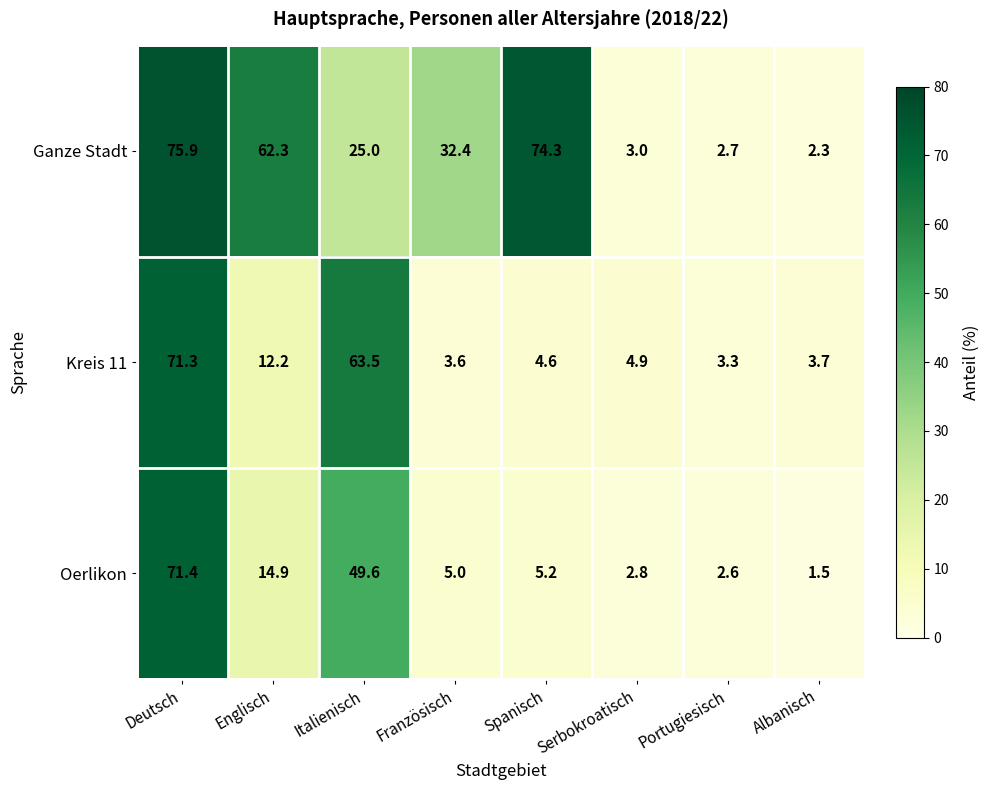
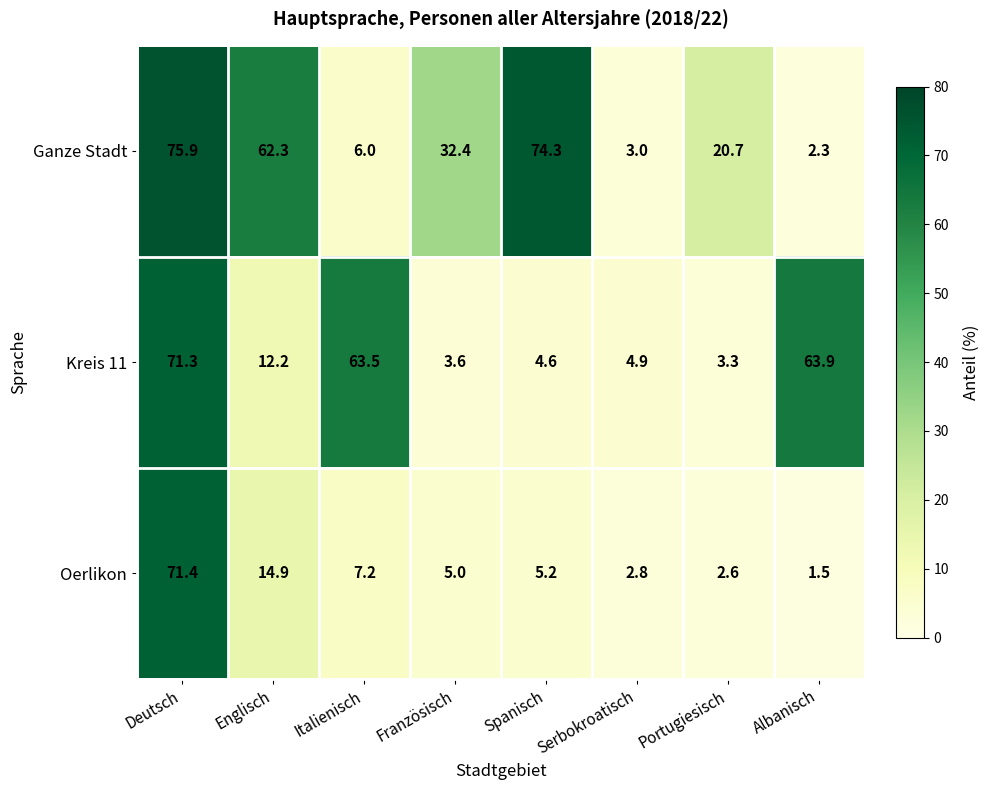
  {
    "Ganze Stadt": {
      "Deutsch": 75.9,
      "Englisch": 62.3,
-     "Italienisch": 25.0,
+     "Italienisch": 6.0,
      "Französisch": 32.4,
      "Spanisch": 74.3,
      "Serbokroatisch": 3.0,
-     "Portugiesisch": 2.7,
+     "Portugiesisch": 20.7,
      "Albanisch": 2.3
    },
    "Kreis 11": {
      "Deutsch": 71.3,
      "Englisch": 12.2,
      "Italienisch": 63.5,
      "Französisch": 3.6,
      "Spanisch": 4.6,
      "Serbokroatisch": 4.9,
      "Portugiesisch": 3.3,
-     "Albanisch": 3.7
+     "Albanisch": 63.9
    },
    "Oerlikon": {
      "Deutsch": 71.4,
      "Englisch": 14.9,
-     "Italienisch": 49.6,
+     "Italienisch": 7.2,
      "Französisch": 5.0,
      "Spanisch": 5.2,
      "Serbokroatisch": 2.8,
      "Portugiesisch": 2.6,
      "Albanisch": 1.5
    }
  }
